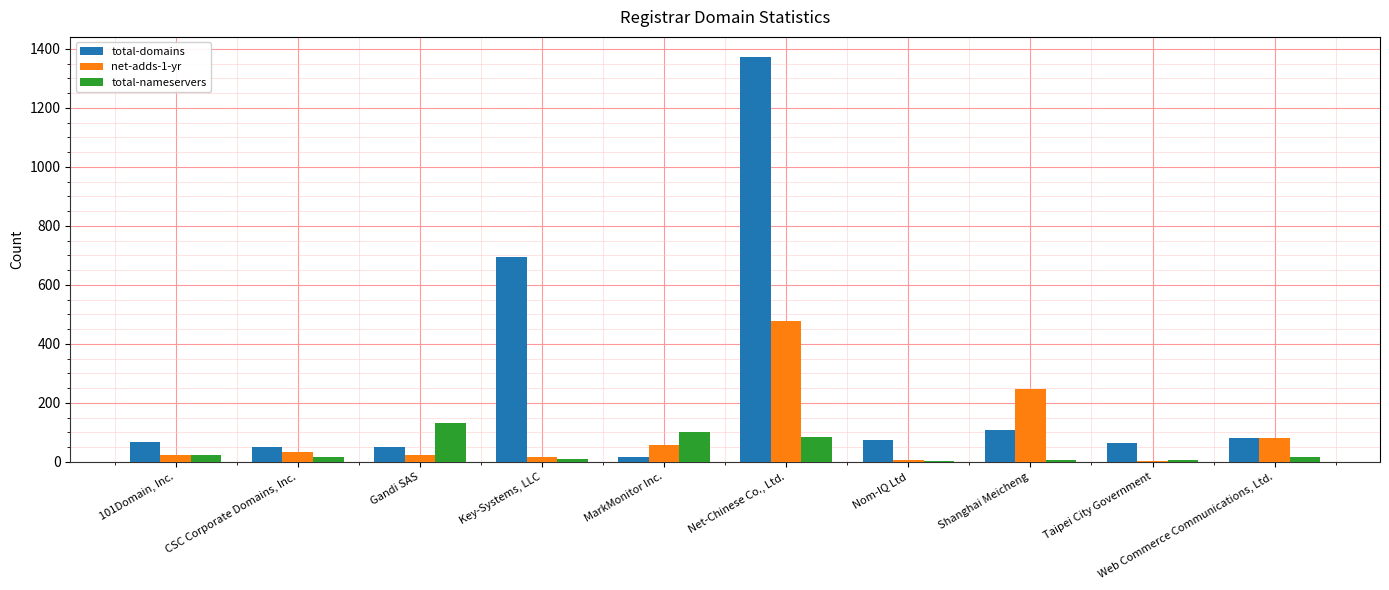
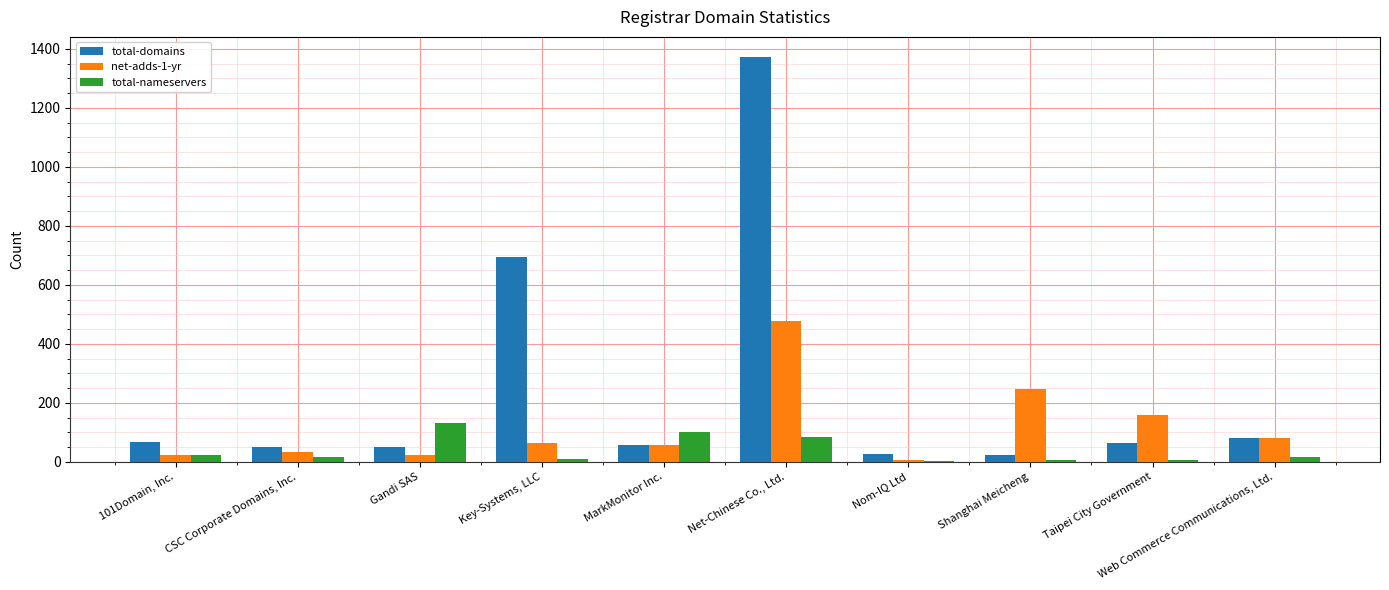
  {
    "total-domains": {
      "101Domain, Inc.": 70,
      "CSC Corporate Domains, Inc.": 50,
      "Gandi SAS": 50,
      "Key-Systems, LLC": 700,
-     "MarkMonitor Inc.": 20,
+     "MarkMonitor Inc.": 60,
      "Net-Chinese Co., Ltd.": 1370,
-     "Nom-IQ Ltd": 80,
-     "Shanghai Meicheng": 110,
+     "Nom-IQ Ltd": 30,
+     "Shanghai Meicheng": 20,
      "Taipei City Government": 70,
      "Web Commerce Communications, Ltd.": 80
    },
    "net-adds-1-yr": {
      "101Domain, Inc.": 20,
      "CSC Corporate Domains, Inc.": 30,
      "Gandi SAS": 30,
-     "Key-Systems, LLC": 20,
+     "Key-Systems, LLC": 70,
      "MarkMonitor Inc.": 60,
      "Net-Chinese Co., Ltd.": 480,
      "Shanghai Meicheng": 250,
-     "Taipei City Government": 0,
+     "Taipei City Government": 160,
      "Web Commerce Communications, Ltd.": 80
    },
    "total-nameservers": {
      "101Domain, Inc.": 20,
      "CSC Corporate Domains, Inc.": 20,
      "Gandi SAS": 130,
      "Key-Systems, LLC": 10,
      "MarkMonitor Inc.": 100,
      "Net-Chinese Co., Ltd.": 80,
      "Web Commerce Communications, Ltd.": 20
    }
  }
